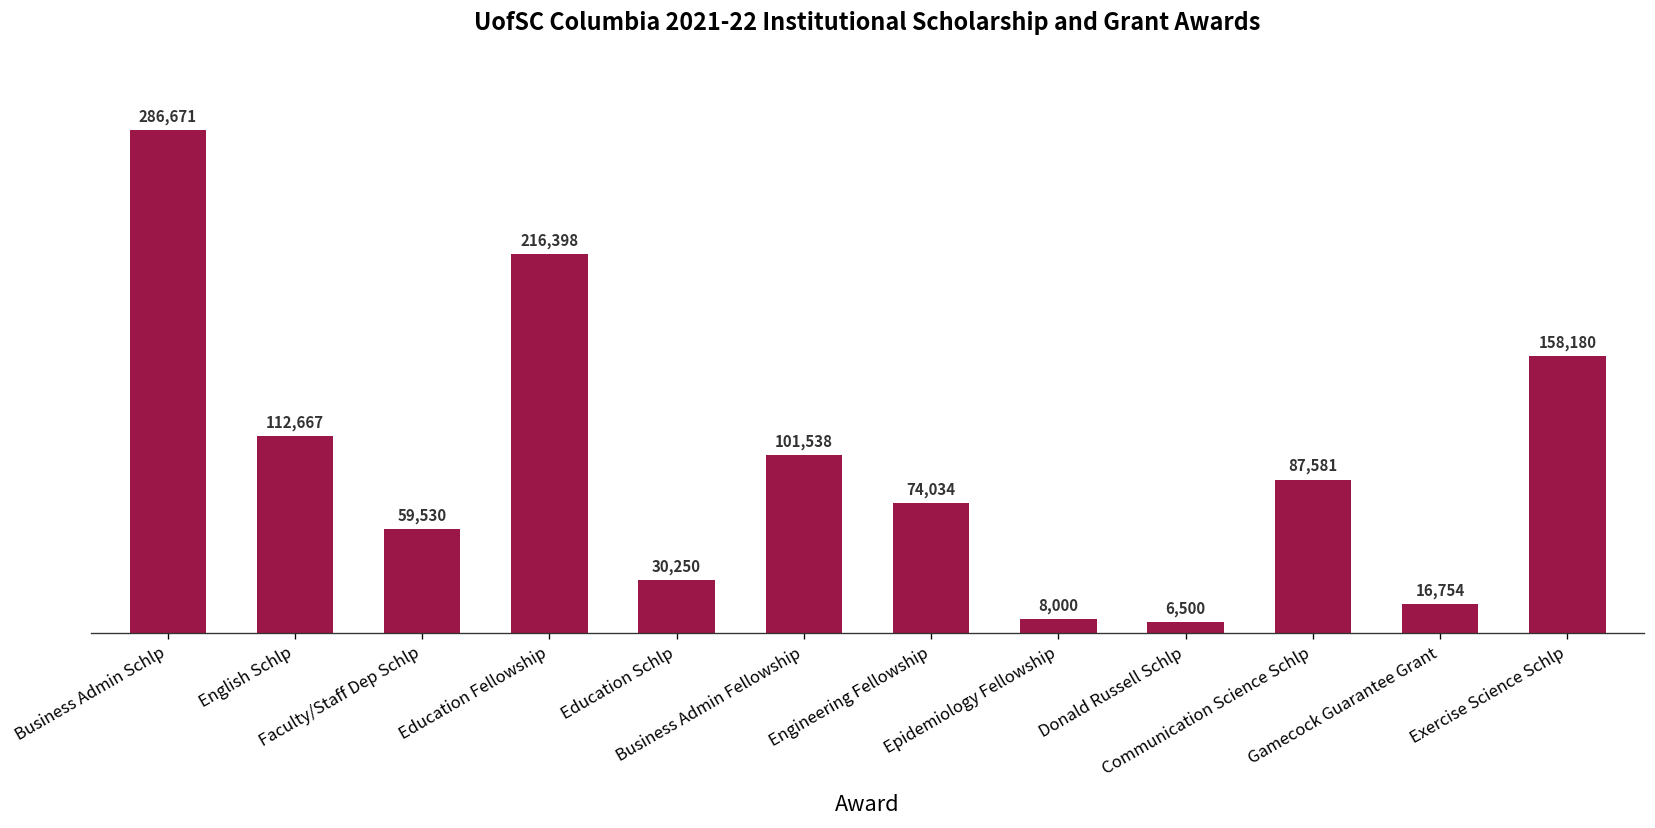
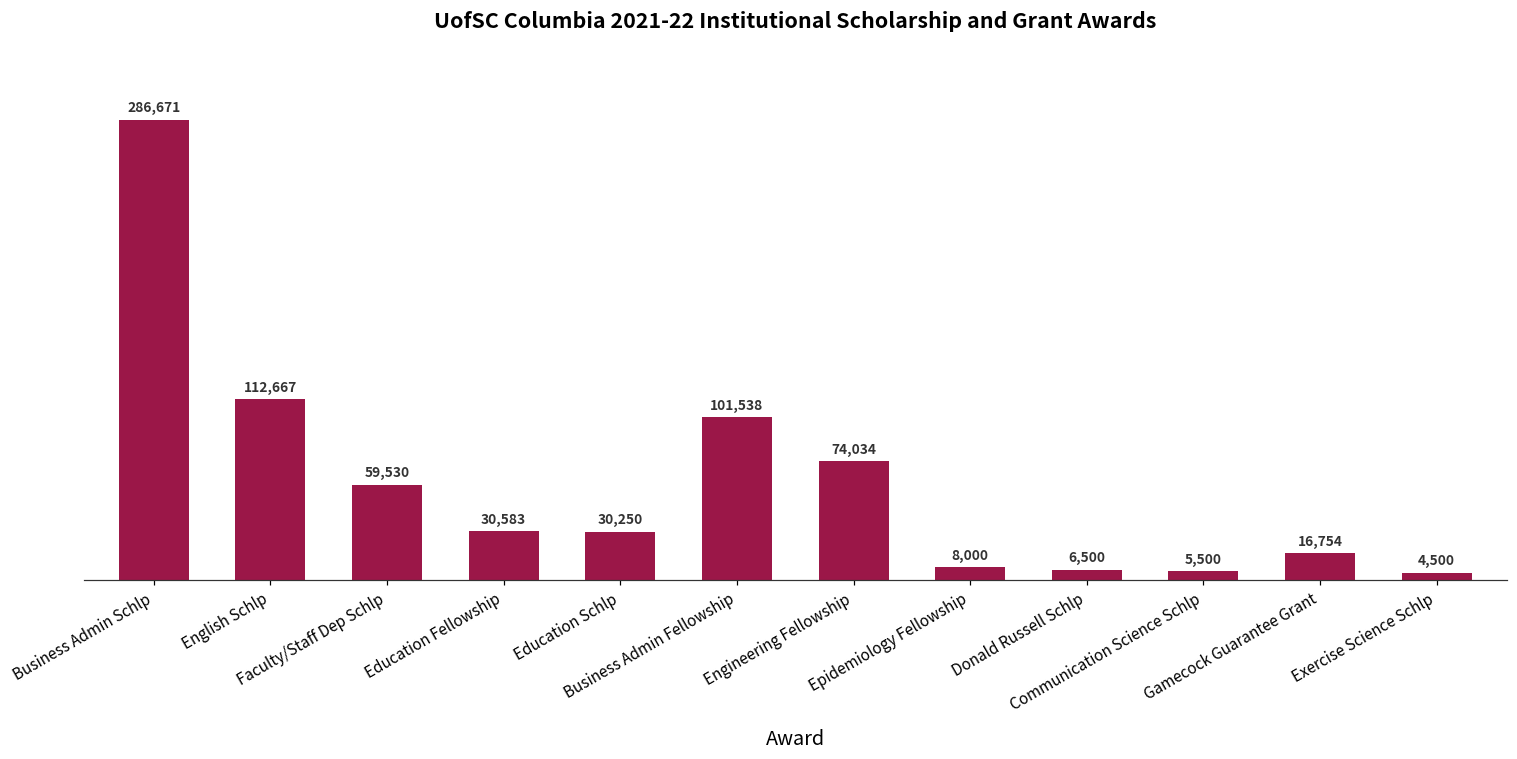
  {
    "Business Admin Schlp": "286,671",
    "English Schlp": "112,667",
    "Faculty/Staff Dep Schlp": "59,530",
-   "Education Fellowship": "216,398",
+   "Education Fellowship": "30,583",
    "Education Schlp": "30,250",
    "Business Admin Fellowship": "101,538",
    "Engineering Fellowship": "74,034",
    "Epidemiology Fellowship": "8,000",
    "Donald Russell Schlp": "6,500",
-   "Communication Science Schlp": "87,581",
+   "Communication Science Schlp": "5,500",
    "Gamecock Guarantee Grant": "16,754",
-   "Exercise Science Schlp": "158,180"
+   "Exercise Science Schlp": "4,500"
  }
